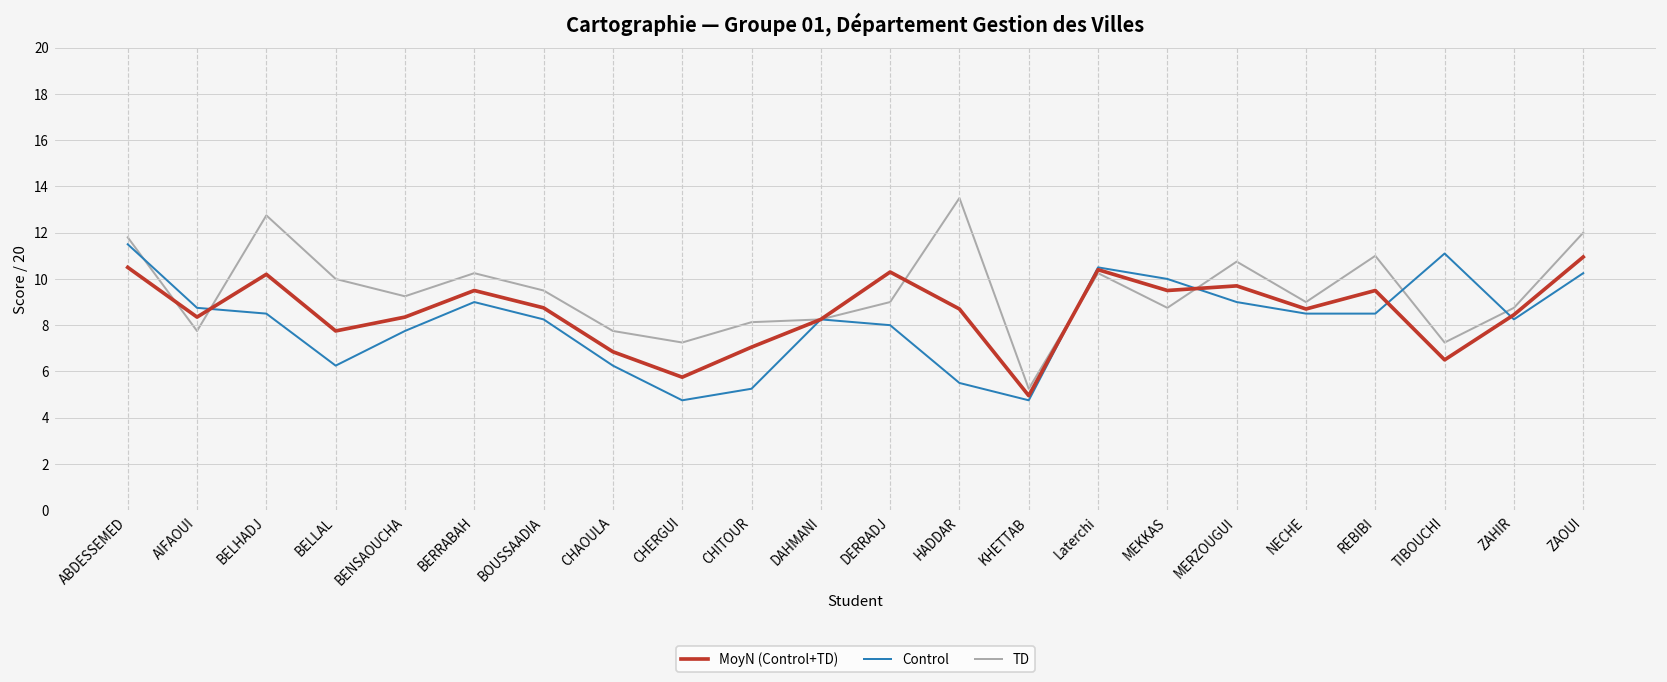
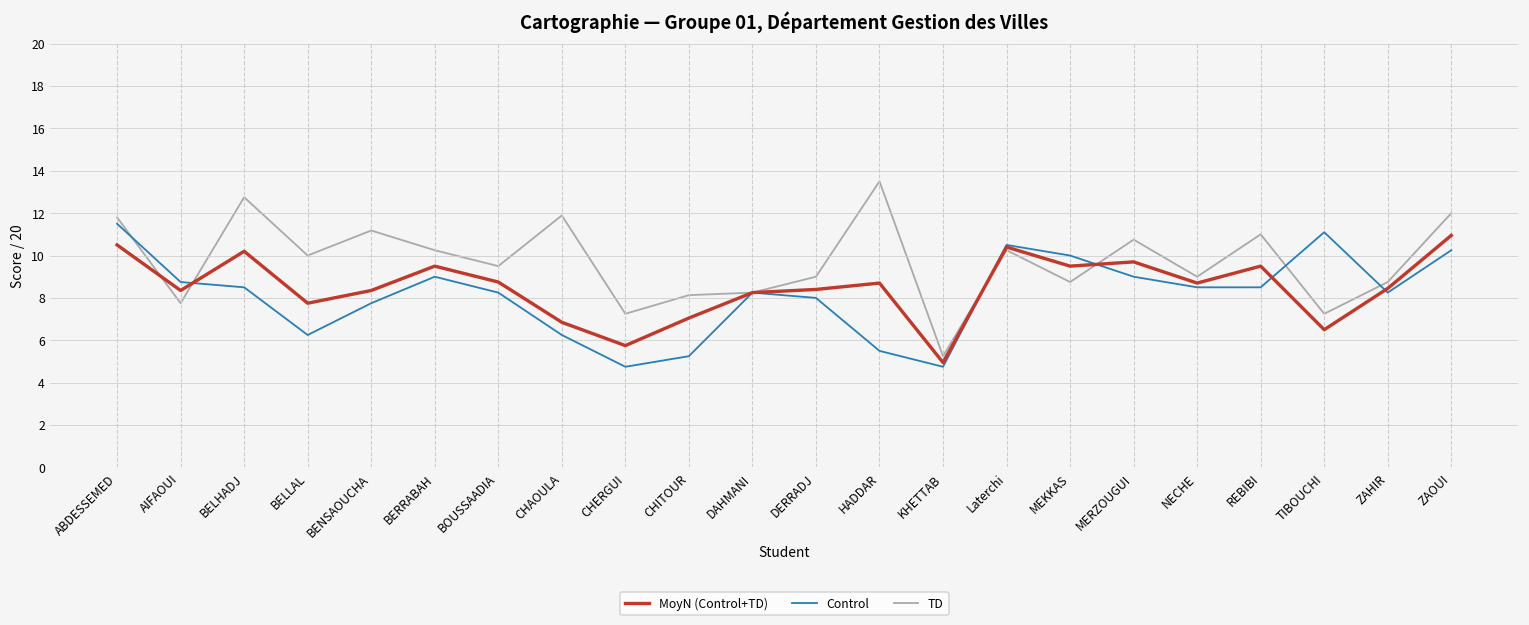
  {
    "MoyN (Control+TD)": {
      "ABDESSEMED": 10.5,
      "AIFAOUI": 8.4,
      "BELHADJ": 10.2,
      "BELLAL": 7.8,
      "BENSAOUCHA": 8.4,
      "BERRABAH": 9.5,
      "BOUSSAADIA": 8.8,
      "CHAOULA": 6.9,
      "CHERGUI": 5.8,
      "CHITOUR": 7.1,
-     "DERRADJ": 10.3,
+     "DERRADJ": 8.4,
      "HADDAR": 8.7,
      "KHETTAB": 5.0,
      "MEKKAS": 9.5,
      "MERZOUGUI": 9.7,
      "NECHE": 8.7,
      "REBIBI": 9.5,
      "TIBOUCHI": 6.5,
      "ZAHIR": 8.5,
      "ZAOUI": 11.0
    },
    "Control": {
      "ABDESSEMED": 11.5,
      "AIFAOUI": 8.8,
      "BELHADJ": 8.5,
      "BELLAL": 6.3,
      "BENSAOUCHA": 7.8,
      "BERRABAH": 9.0,
      "BOUSSAADIA": 8.3,
      "CHAOULA": 6.3,
      "CHERGUI": 4.8,
      "CHITOUR": 5.3,
      "DERRADJ": 8.0,
      "HADDAR": 5.5,
      "KHETTAB": 4.8,
      "MEKKAS": 10.0,
      "MERZOUGUI": 9.0,
      "NECHE": 8.5,
      "REBIBI": 8.5,
      "TIBOUCHI": 11.1,
      "ZAHIR": 8.3,
      "ZAOUI": 10.3
    },
    "TD": {
      "ABDESSEMED": 11.8,
      "AIFAOUI": 7.8,
      "BELHADJ": 12.8,
      "BELLAL": 10.0,
-     "BENSAOUCHA": 9.3,
+     "BENSAOUCHA": 11.2,
      "BERRABAH": 10.3,
      "BOUSSAADIA": 9.5,
-     "CHAOULA": 7.8,
+     "CHAOULA": 11.9,
      "CHERGUI": 7.3,
      "CHITOUR": 8.1,
      "DERRADJ": 9.0,
      "HADDAR": 13.5,
      "KHETTAB": 5.3,
      "Laterchi": 10.3,
      "MEKKAS": 8.8,
      "MERZOUGUI": 10.8,
      "NECHE": 9.0,
      "REBIBI": 11.0,
      "TIBOUCHI": 7.3,
      "ZAHIR": 8.8,
      "ZAOUI": 12.0
    }
  }
